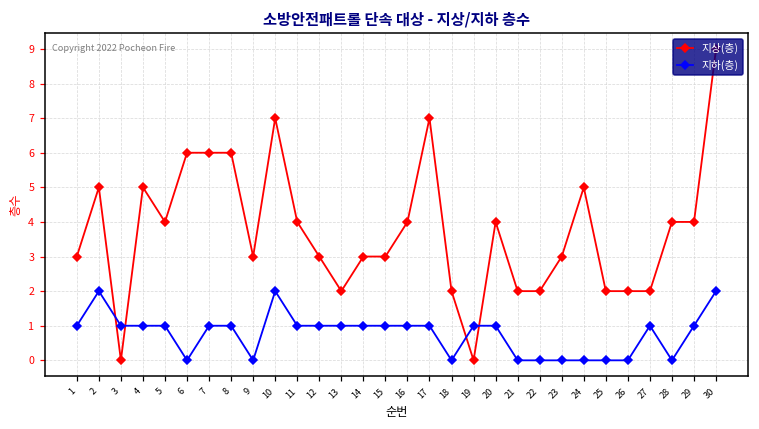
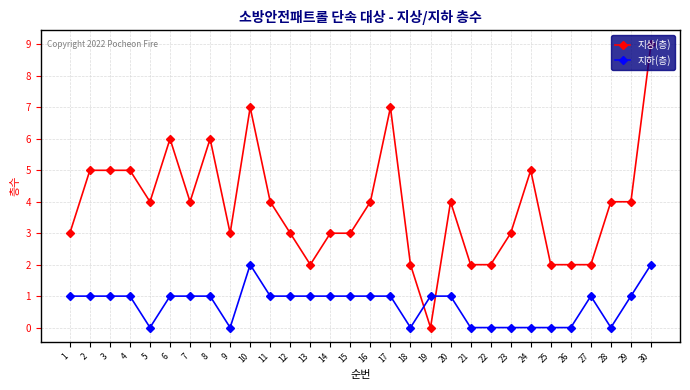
  {
    "지상(층)": {
      "1": 3,
      "2": 5,
-     "3": 0,
+     "3": 5,
      "4": 5,
      "5": 4,
      "6": 6,
-     "7": 6,
+     "7": 4,
      "8": 6,
      "9": 3,
      "10": 7,
      "11": 4,
      "12": 3,
      "13": 2,
      "14": 3,
      "15": 3,
      "16": 4,
      "17": 7,
      "18": 2,
      "19": 0,
      "20": 4,
      "21": 2,
      "22": 2,
      "23": 3,
      "24": 5,
      "25": 2,
      "26": 2,
      "27": 2,
      "28": 4,
      "29": 4
    },
    "지하(층)": {
      "1": 1,
-     "2": 2,
+     "2": 1,
      "3": 1,
      "4": 1,
-     "5": 1,
-     "6": 0,
+     "5": 0,
+     "6": 1,
      "7": 1,
      "8": 1,
      "9": 0,
      "10": 2,
      "11": 1,
      "12": 1,
      "13": 1,
      "14": 1,
      "15": 1,
      "16": 1,
      "17": 1,
      "18": 0,
      "19": 1,
      "20": 1,
      "21": 0,
      "22": 0,
      "23": 0,
      "24": 0,
      "25": 0,
      "26": 0,
      "27": 1,
      "28": 0,
      "29": 1,
      "30": 2
    }
  }
